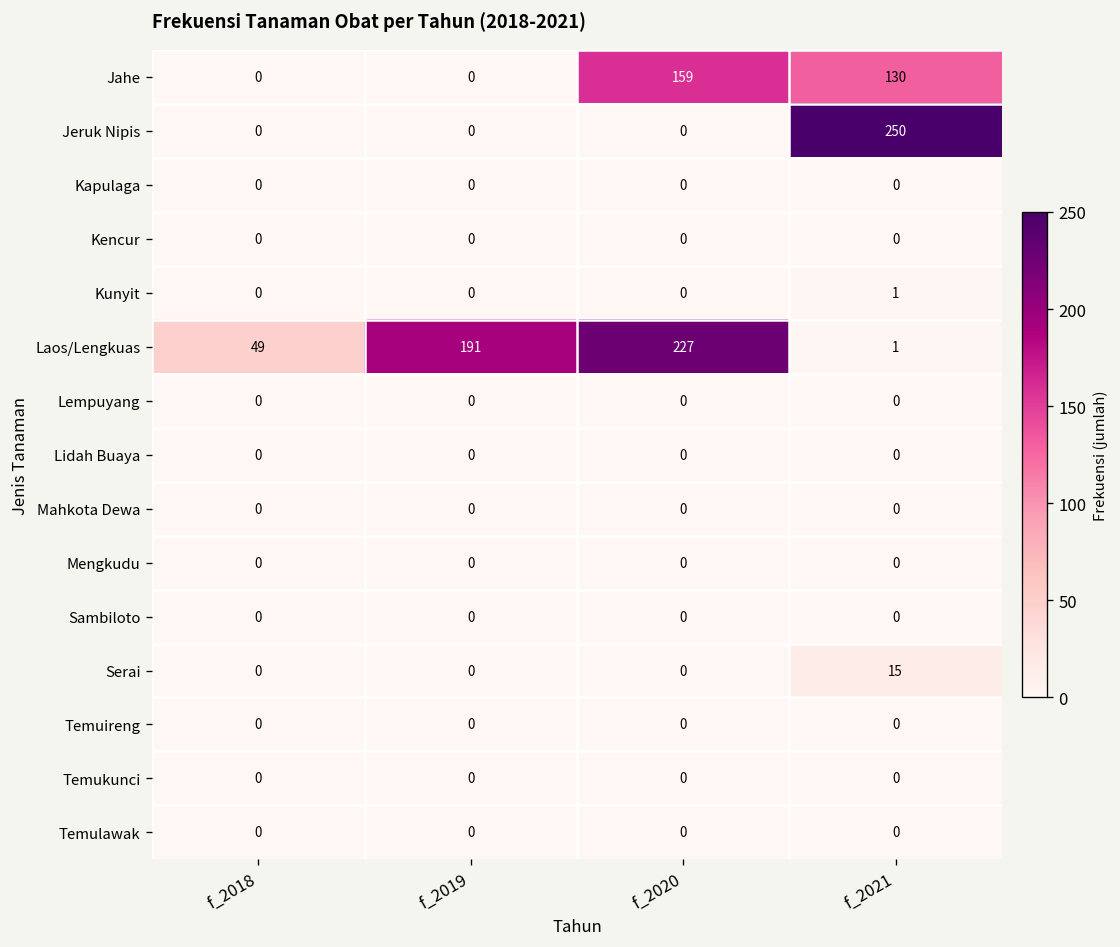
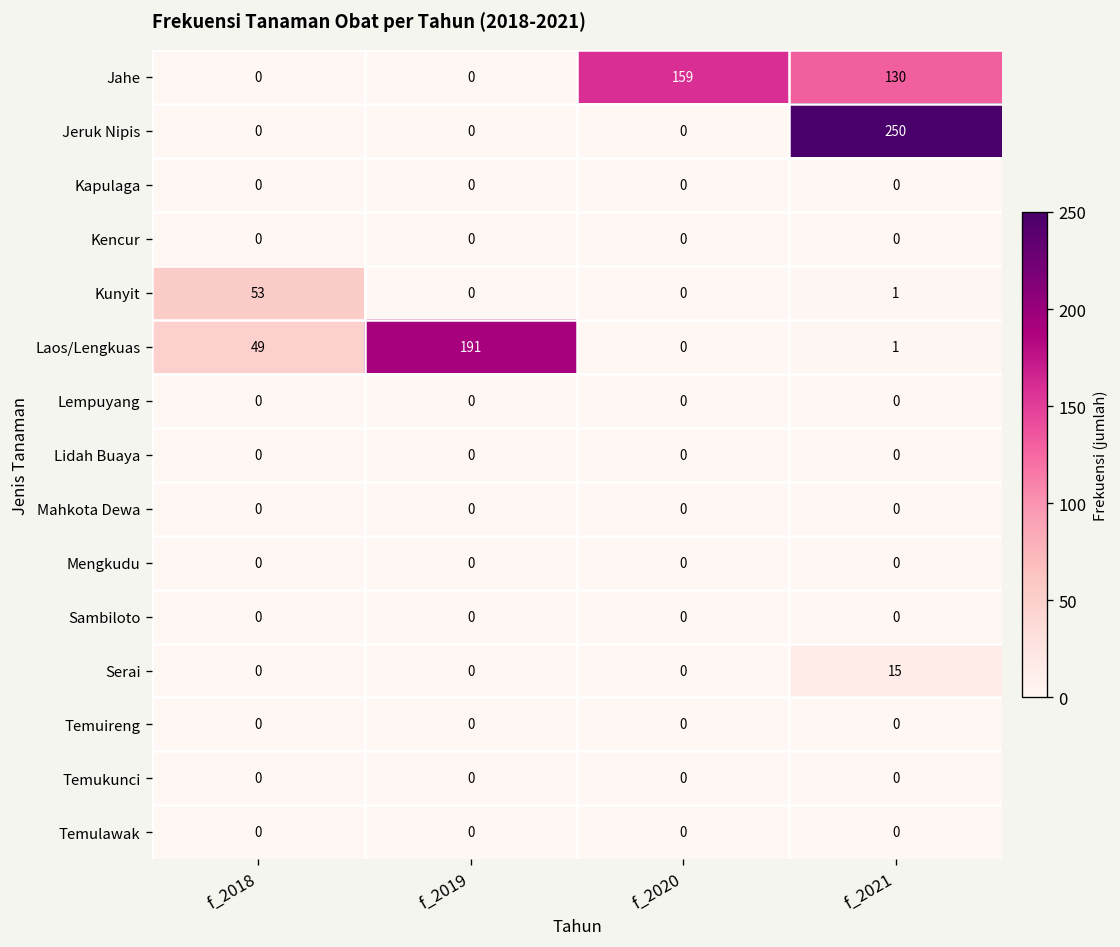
  {
    "Jahe": {
      "f_2018": 0,
      "f_2019": 0,
      "f_2020": 159,
      "f_2021": 130
    },
    "Jeruk Nipis": {
      "f_2018": 0,
      "f_2019": 0,
      "f_2020": 0,
      "f_2021": 250
    },
    "Kapulaga": {
      "f_2018": 0,
      "f_2019": 0,
      "f_2020": 0,
      "f_2021": 0
    },
    "Kencur": {
      "f_2018": 0,
      "f_2019": 0,
      "f_2020": 0,
      "f_2021": 0
    },
    "Kunyit": {
-     "f_2018": 0,
+     "f_2018": 53,
      "f_2019": 0,
      "f_2020": 0,
      "f_2021": 1
    },
    "Laos/Lengkuas": {
      "f_2018": 49,
      "f_2019": 191,
-     "f_2020": 227,
+     "f_2020": 0,
      "f_2021": 1
    },
    "Lempuyang": {
      "f_2018": 0,
      "f_2019": 0,
      "f_2020": 0,
      "f_2021": 0
    },
    "Lidah Buaya": {
      "f_2018": 0,
      "f_2019": 0,
      "f_2020": 0,
      "f_2021": 0
    },
    "Mahkota Dewa": {
      "f_2018": 0,
      "f_2019": 0,
      "f_2020": 0,
      "f_2021": 0
    },
    "Mengkudu": {
      "f_2018": 0,
      "f_2019": 0,
      "f_2020": 0,
      "f_2021": 0
    },
    "Sambiloto": {
      "f_2018": 0,
      "f_2019": 0,
      "f_2020": 0,
      "f_2021": 0
    },
    "Serai": {
      "f_2018": 0,
      "f_2019": 0,
      "f_2020": 0,
      "f_2021": 15
    },
    "Temuireng": {
      "f_2018": 0,
      "f_2019": 0,
      "f_2020": 0,
      "f_2021": 0
    },
    "Temukunci": {
      "f_2018": 0,
      "f_2019": 0,
      "f_2020": 0,
      "f_2021": 0
    },
    "Temulawak": {
      "f_2018": 0,
      "f_2019": 0,
      "f_2020": 0,
      "f_2021": 0
    }
  }
